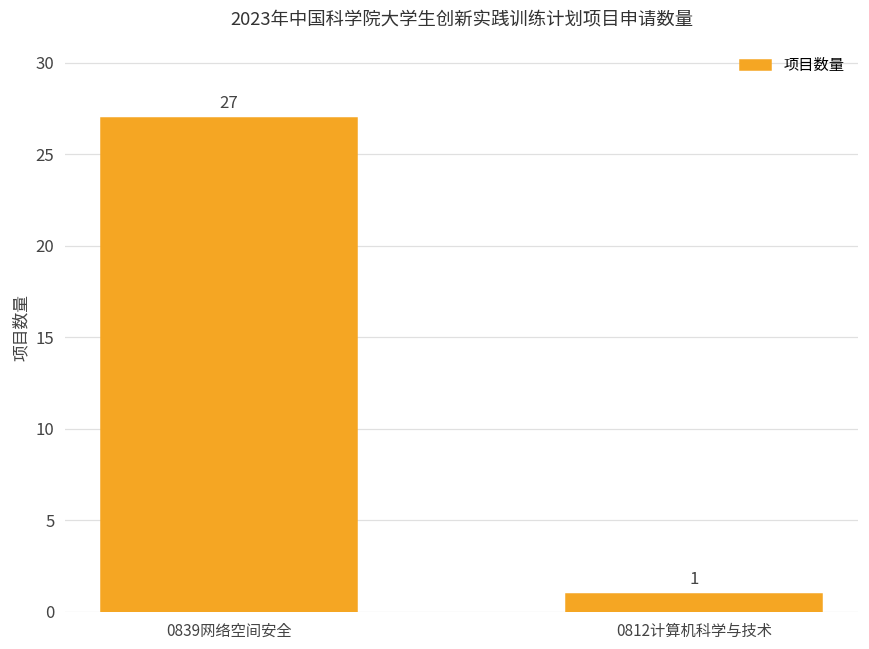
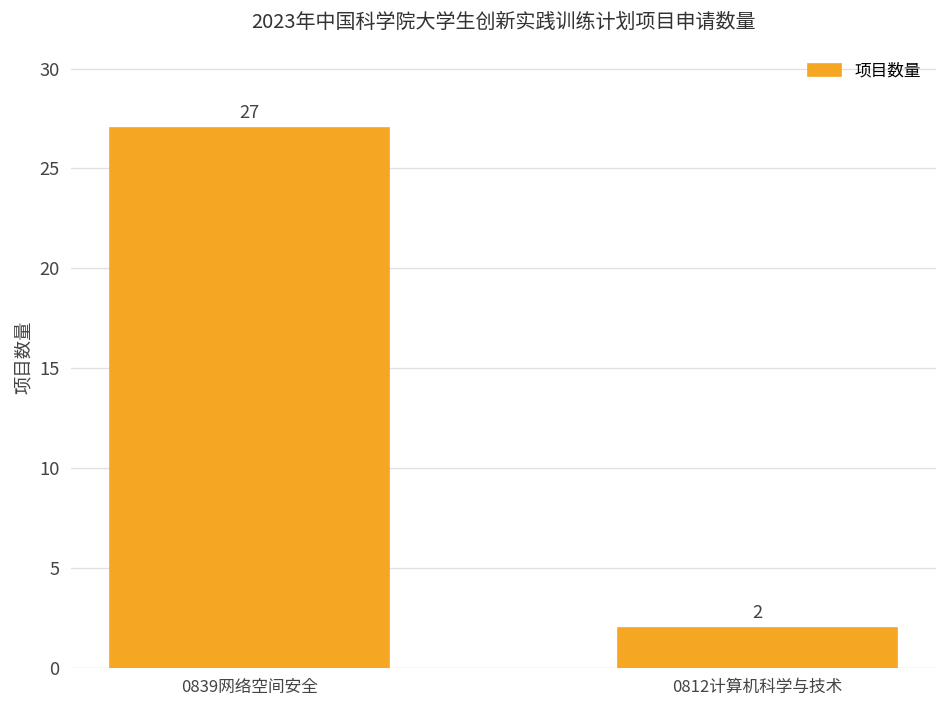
  {
    "0839网络空间安全": 27,
-   "0812计算机科学与技术": 1
+   "0812计算机科学与技术": 2
  }
